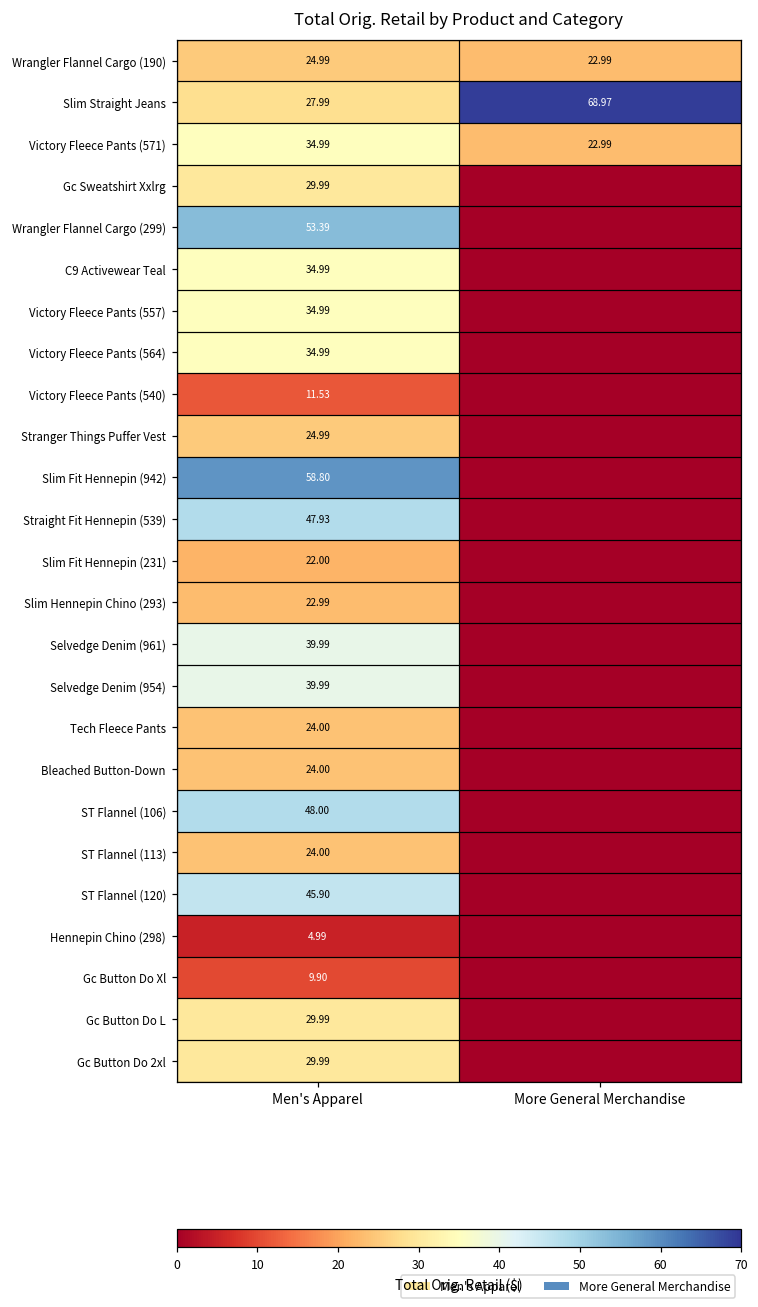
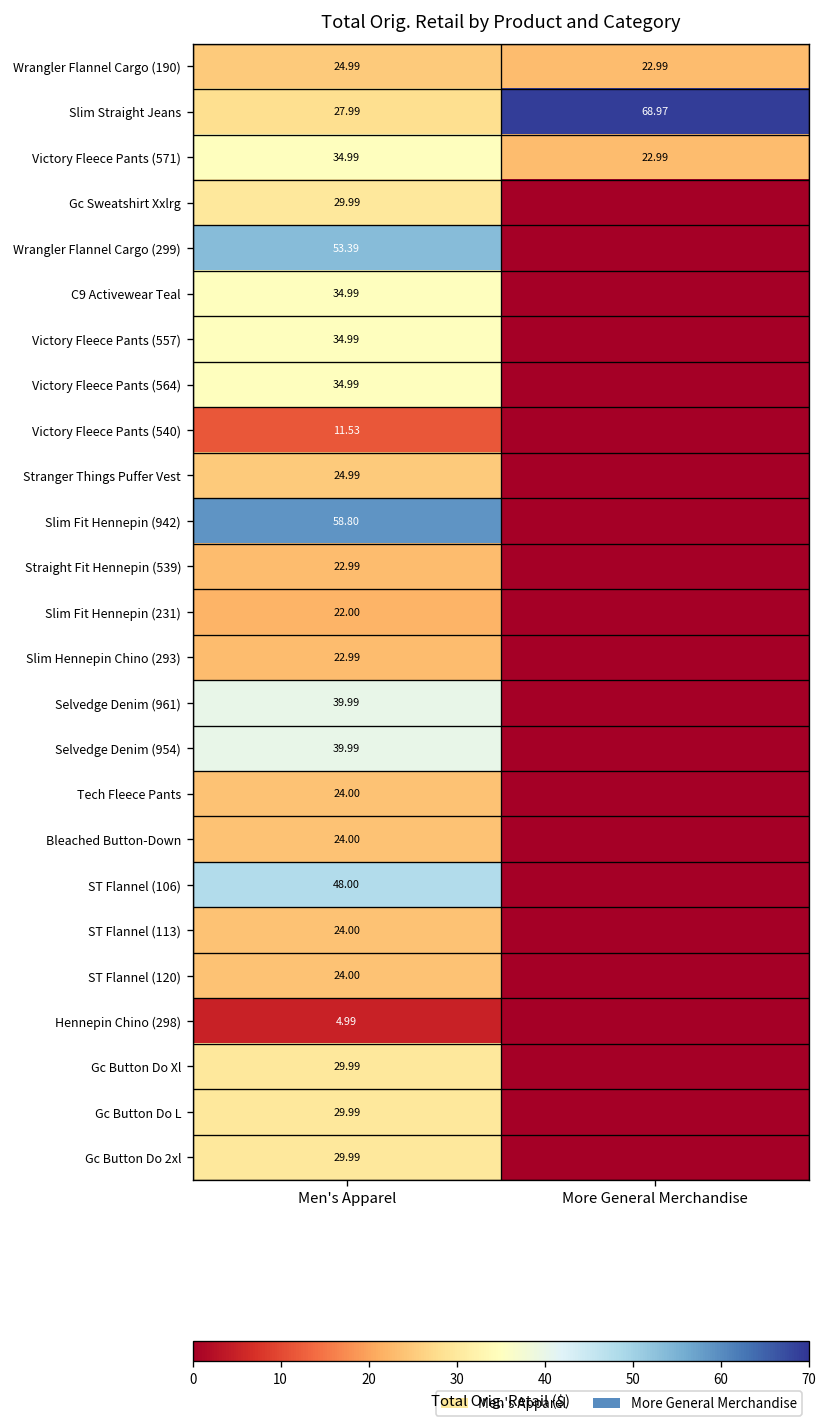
  {
    "Wrangler Flannel Cargo (190)": {
      "Men's Apparel": 24.99,
      "More General Merchandise": 22.99
    },
    "Slim Straight Jeans": {
      "Men's Apparel": 27.99,
      "More General Merchandise": 68.97
    },
    "Victory Fleece Pants (571)": {
      "Men's Apparel": 34.99,
      "More General Merchandise": 22.99
    },
    "Gc Sweatshirt Xxlrg": {
      "Men's Apparel": 29.99
    },
    "Wrangler Flannel Cargo (299)": {
      "Men's Apparel": 53.39
    },
    "C9 Activewear Teal": {
      "Men's Apparel": 34.99
    },
    "Victory Fleece Pants (557)": {
      "Men's Apparel": 34.99
    },
    "Victory Fleece Pants (564)": {
      "Men's Apparel": 34.99
    },
    "Victory Fleece Pants (540)": {
      "Men's Apparel": 11.53
    },
    "Stranger Things Puffer Vest": {
      "Men's Apparel": 24.99
    },
    "Slim Fit Hennepin (942)": {
      "Men's Apparel": 58.80
    },
    "Straight Fit Hennepin (539)": {
-     "Men's Apparel": 47.93
+     "Men's Apparel": 22.99
    },
    "Slim Fit Hennepin (231)": {
      "Men's Apparel": 22.00
    },
    "Slim Hennepin Chino (293)": {
      "Men's Apparel": 22.99
    },
    "Selvedge Denim (961)": {
      "Men's Apparel": 39.99
    },
    "Selvedge Denim (954)": {
      "Men's Apparel": 39.99
    },
    "Tech Fleece Pants": {
      "Men's Apparel": 24.00
    },
    "Bleached Button-Down": {
      "Men's Apparel": 24.00
    },
    "ST Flannel (106)": {
      "Men's Apparel": 48.00
    },
    "ST Flannel (113)": {
      "Men's Apparel": 24.00
    },
    "ST Flannel (120)": {
-     "Men's Apparel": 45.90
+     "Men's Apparel": 24.00
    },
    "Hennepin Chino (298)": {
      "Men's Apparel": 4.99
    },
    "Gc Button Do Xl": {
-     "Men's Apparel": 9.90
+     "Men's Apparel": 29.99
    },
    "Gc Button Do L": {
      "Men's Apparel": 29.99
    },
    "Gc Button Do 2xl": {
      "Men's Apparel": 29.99
    }
  }
